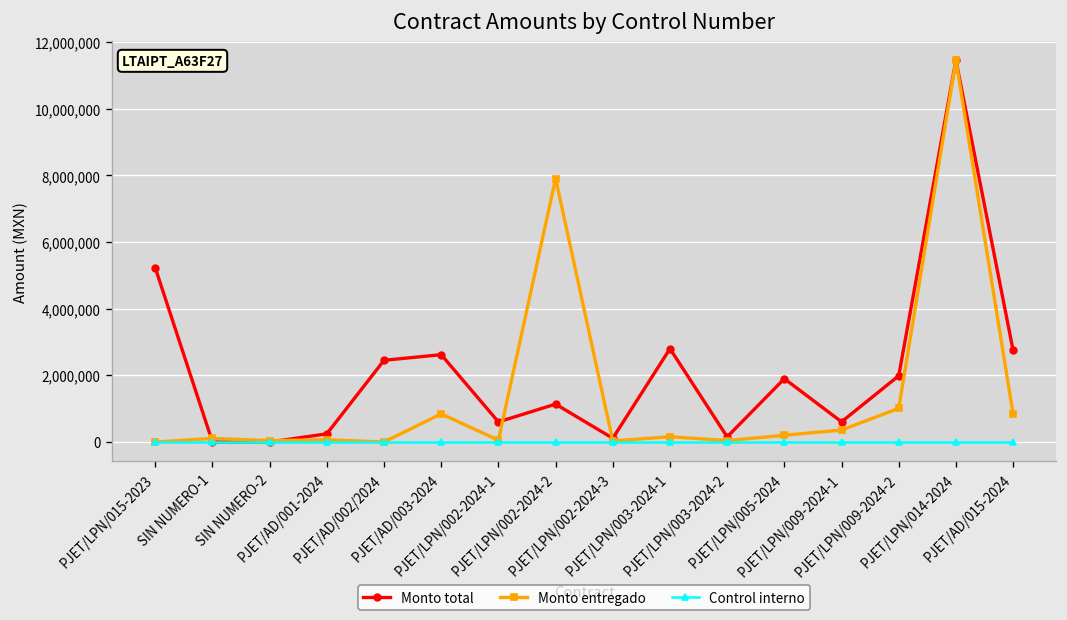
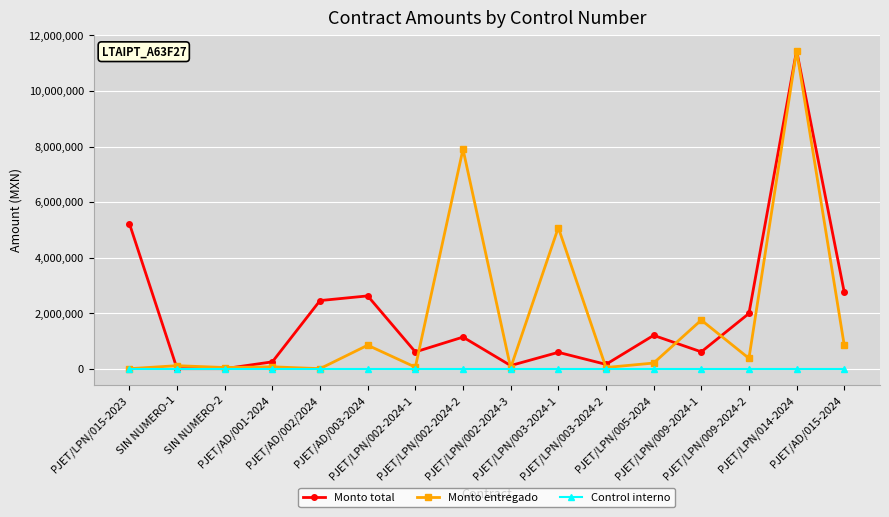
  {
    "Monto total": {
      "PJET/LPN/015-2023": "5,200,000",
      "PJET/AD/001-2024": "200,000",
      "PJET/AD/002/2024": "2,500,000",
      "PJET/AD/003-2024": "2,600,000",
      "PJET/LPN/002-2024-1": "600,000",
      "PJET/LPN/002-2024-2": "1,100,000",
-     "PJET/LPN/003-2024-1": "2,800,000",
+     "PJET/LPN/003-2024-1": "600,000",
      "PJET/LPN/003-2024-2": "200,000",
-     "PJET/LPN/005-2024": "1,900,000",
+     "PJET/LPN/005-2024": "1,200,000",
      "PJET/LPN/009-2024-1": "600,000",
      "PJET/LPN/009-2024-2": "2,000,000",
      "PJET/AD/015-2024": "2,800,000"
    },
    "Monto entregado": {
      "SIN NUMERO-1": "100,000",
      "PJET/AD/003-2024": "800,000",
      "PJET/LPN/002-2024-2": "7,900,000",
-     "PJET/LPN/003-2024-1": "200,000",
+     "PJET/LPN/003-2024-1": "5,100,000",
      "PJET/LPN/005-2024": "200,000",
-     "PJET/LPN/009-2024-1": "400,000",
-     "PJET/LPN/009-2024-2": "1,000,000",
+     "PJET/LPN/009-2024-1": "1,800,000",
+     "PJET/LPN/009-2024-2": "400,000",
      "PJET/AD/015-2024": "800,000"
    },
    "Control interno": {
      "PJET/AD/003-2024": "0",
      "PJET/LPN/002-2024-2": "0",
      "PJET/LPN/003-2024-1": "0",
      "PJET/LPN/005-2024": "0",
      "PJET/LPN/009-2024-1": "0",
      "PJET/LPN/009-2024-2": "0",
      "PJET/LPN/014-2024": "0",
      "PJET/AD/015-2024": "0"
    }
  }
